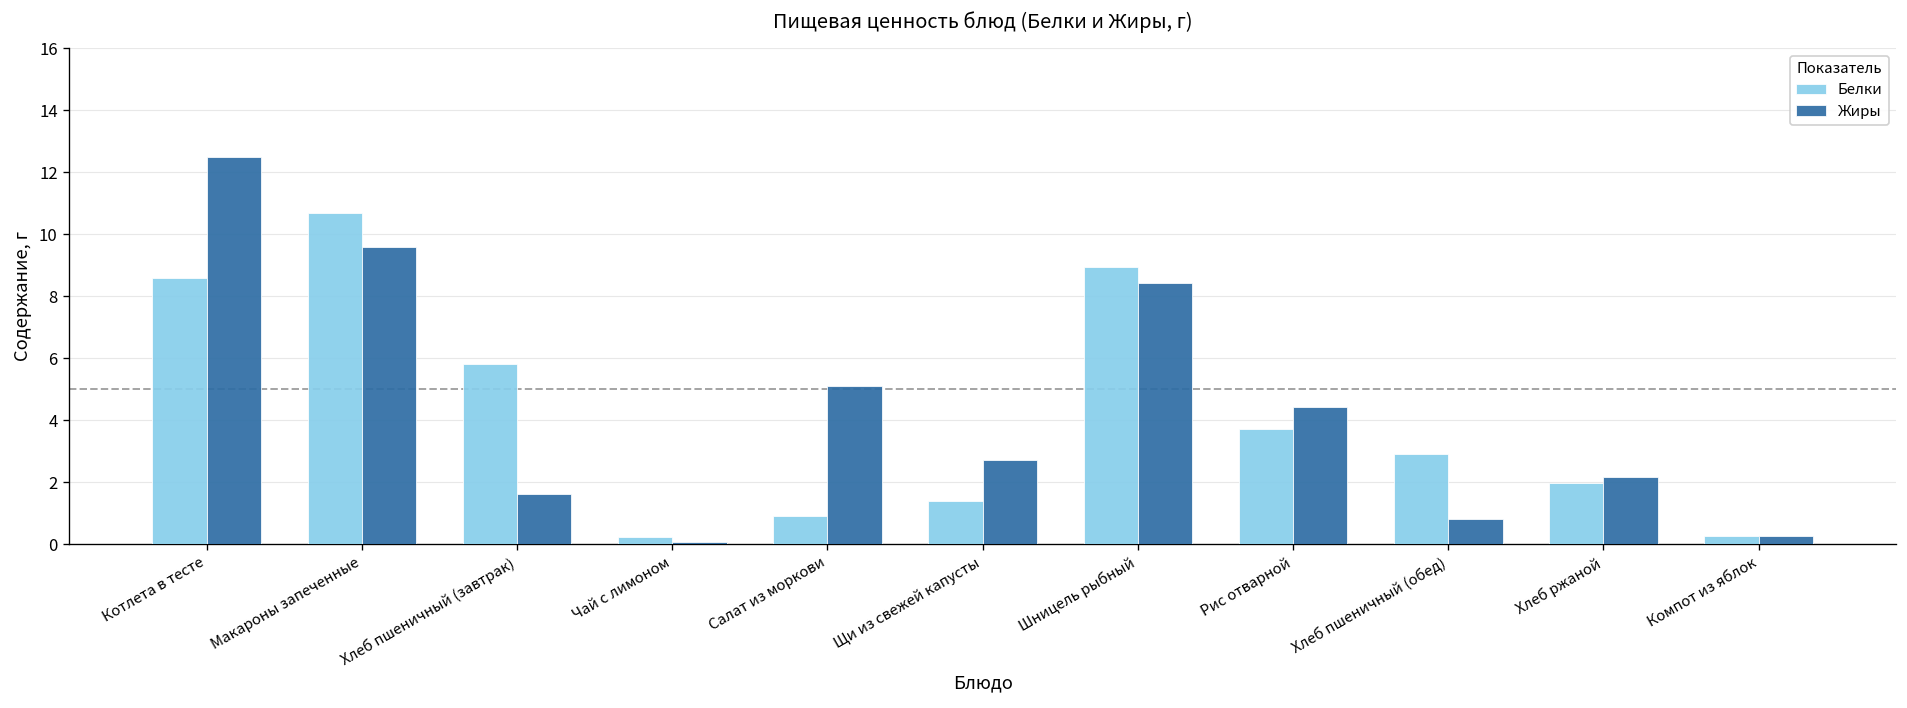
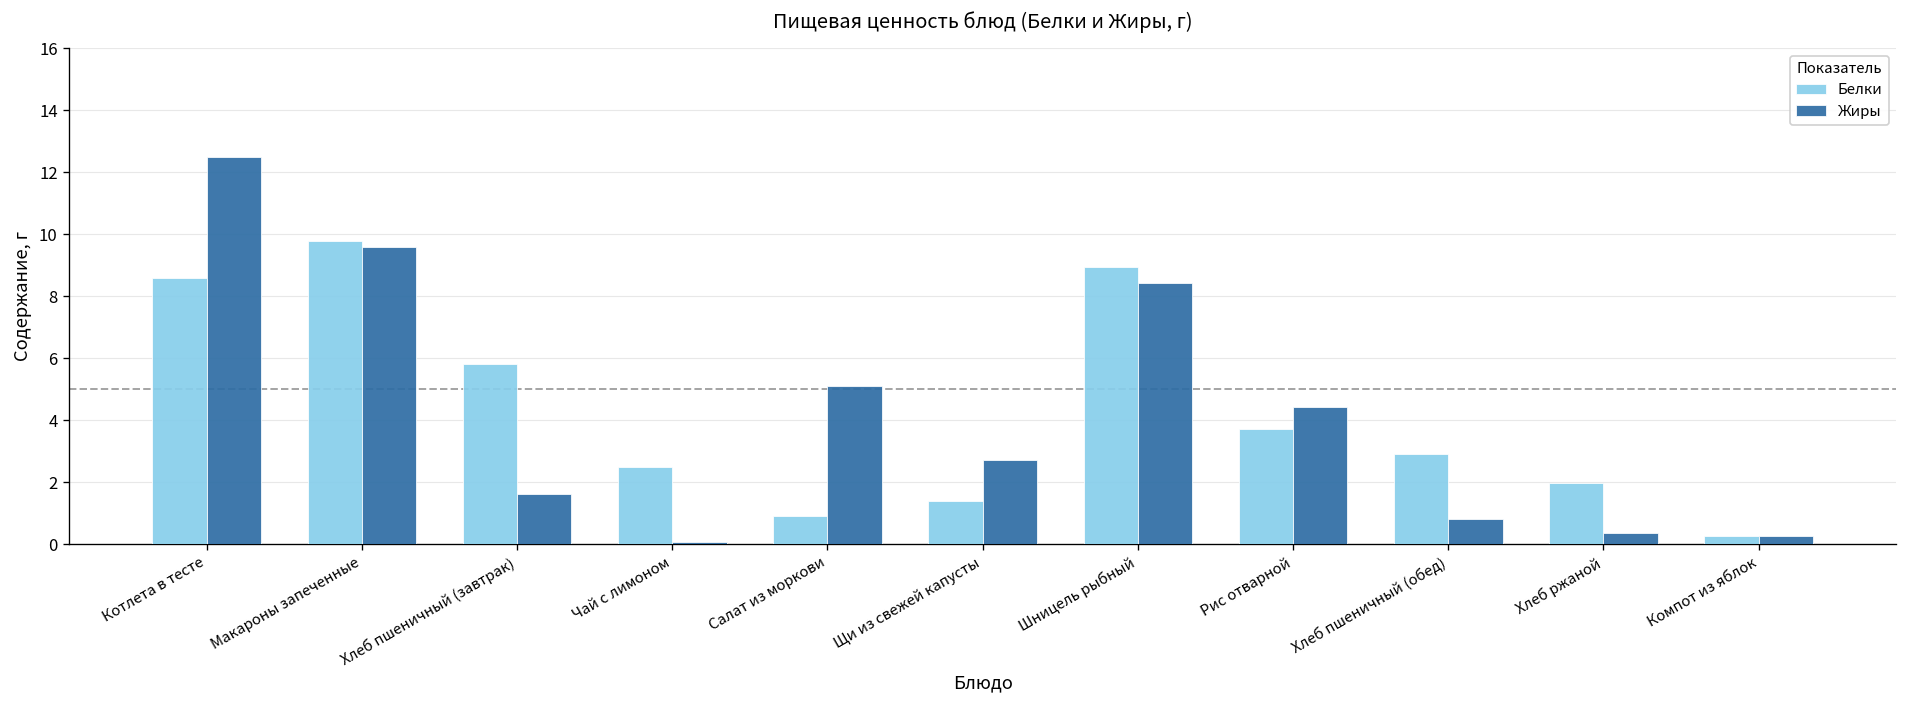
  {
    "Белки": {
      "Котлета в тесте": 8.6,
-     "Макароны запеченные": 10.7,
+     "Макароны запеченные": 9.8,
      "Хлеб пшеничный (завтрак)": 5.8,
-     "Чай с лимоном": 0.2,
+     "Чай с лимоном": 2.5,
      "Салат из моркови": 0.9,
      "Щи из свежей капусты": 1.4,
      "Шницель рыбный": 9.0,
      "Рис отварной": 3.7,
      "Хлеб пшеничный (обед)": 2.9,
      "Хлеб ржаной": 2.0,
      "Компот из яблок": 0.3
    },
    "Жиры": {
      "Котлета в тесте": 12.5,
      "Макароны запеченные": 9.6,
      "Хлеб пшеничный (завтрак)": 1.6,
      "Салат из моркови": 5.1,
      "Щи из свежей капусты": 2.7,
      "Шницель рыбный": 8.4,
      "Рис отварной": 4.4,
      "Хлеб пшеничный (обед)": 0.8,
-     "Хлеб ржаной": 2.2,
+     "Хлеб ржаной": 0.4,
      "Компот из яблок": 0.3
    }
  }
